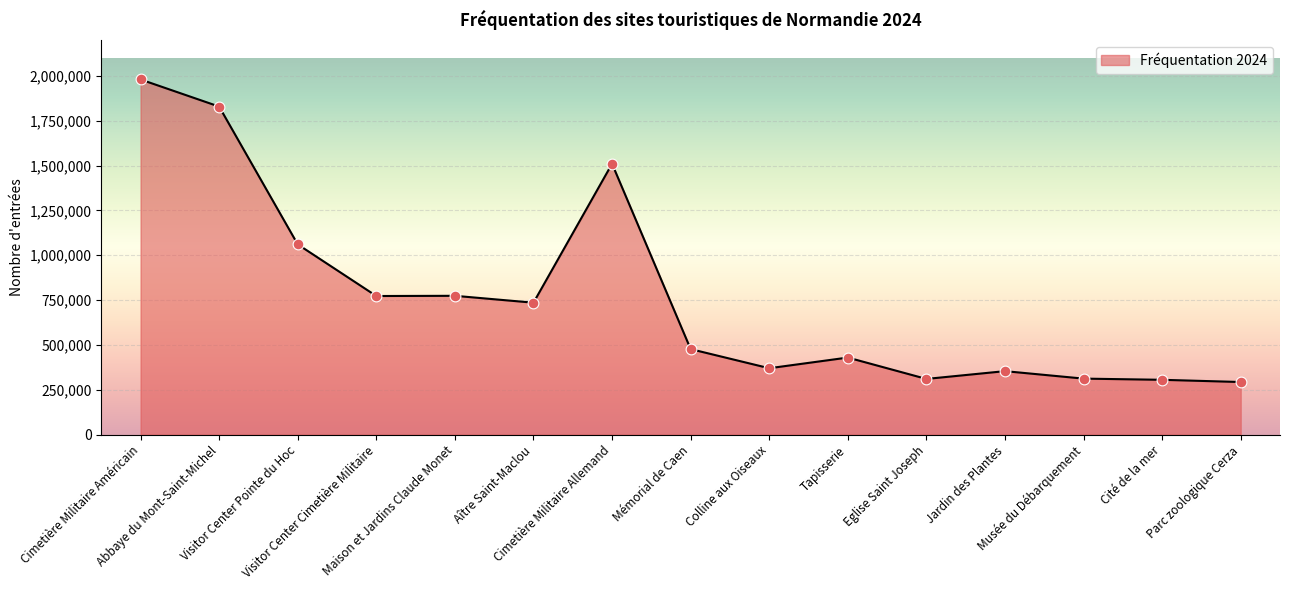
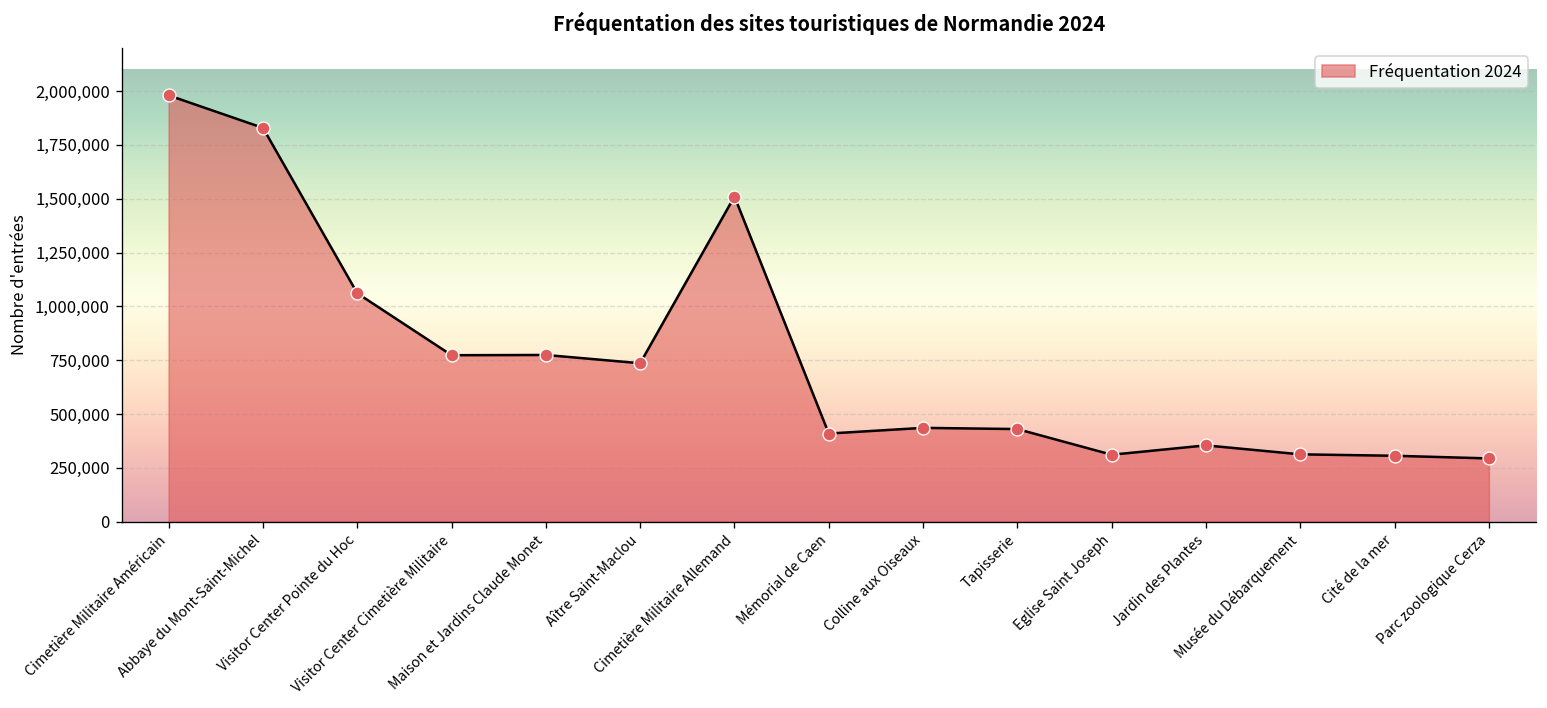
  {
    "Cimetière Militaire Américain": "1,980,000",
    "Abbaye du Mont-Saint-Michel": "1,830,000",
    "Visitor Center Pointe du Hoc": "1,060,000",
    "Visitor Center Cimetière Militaire": "770,000",
    "Maison et Jardins Claude Monet": "770,000",
    "Aître Saint-Maclou": "740,000",
    "Cimetière Militaire Allemand": "1,510,000",
-   "Mémorial de Caen": "480,000",
-   "Colline aux Oiseaux": "370,000",
+   "Mémorial de Caen": "410,000",
+   "Colline aux Oiseaux": "440,000",
    "Tapisserie": "430,000",
    "Eglise Saint Joseph": "310,000",
    "Jardin des Plantes": "350,000",
    "Musée du Débarquement": "310,000",
    "Cité de la mer": "310,000",
    "Parc zoologique Cerza": "290,000"
  }
